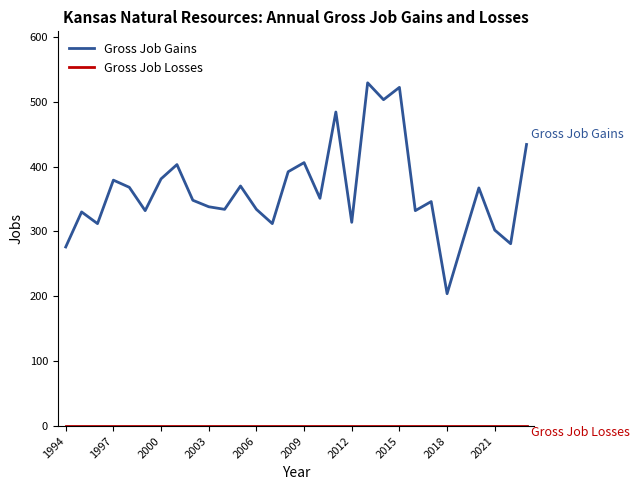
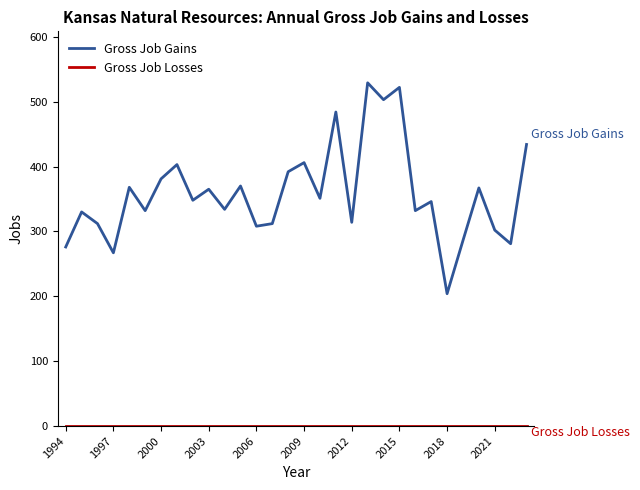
  {
    "Gross Job Gains": {
      "1994": 280,
-     "1997": 380,
+     "1997": 270,
      "2000": 380,
-     "2003": 340,
-     "2006": 330,
+     "2003": 370,
+     "2006": 310,
      "2009": 410,
      "2012": 310,
      "2015": 520,
      "2018": 200,
      "2021": 300
    },
    "Gross Job Losses": {
      "1994": 0,
      "1997": 0,
      "2000": 0,
      "2003": 0,
      "2006": 0,
      "2009": 0,
      "2012": 0,
      "2015": 0,
      "2018": 0,
      "2021": 0
    }
  }
